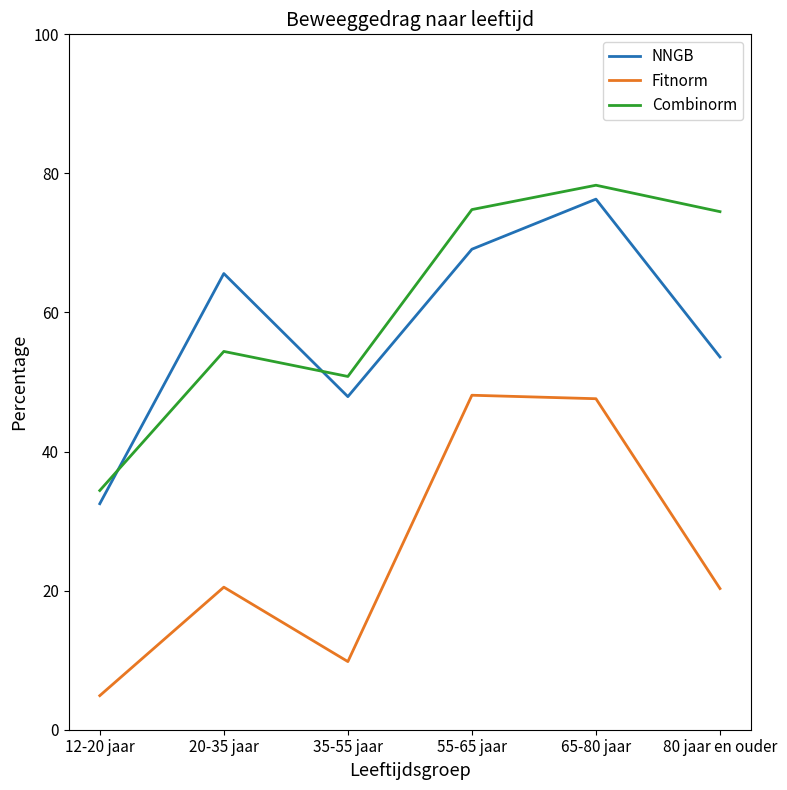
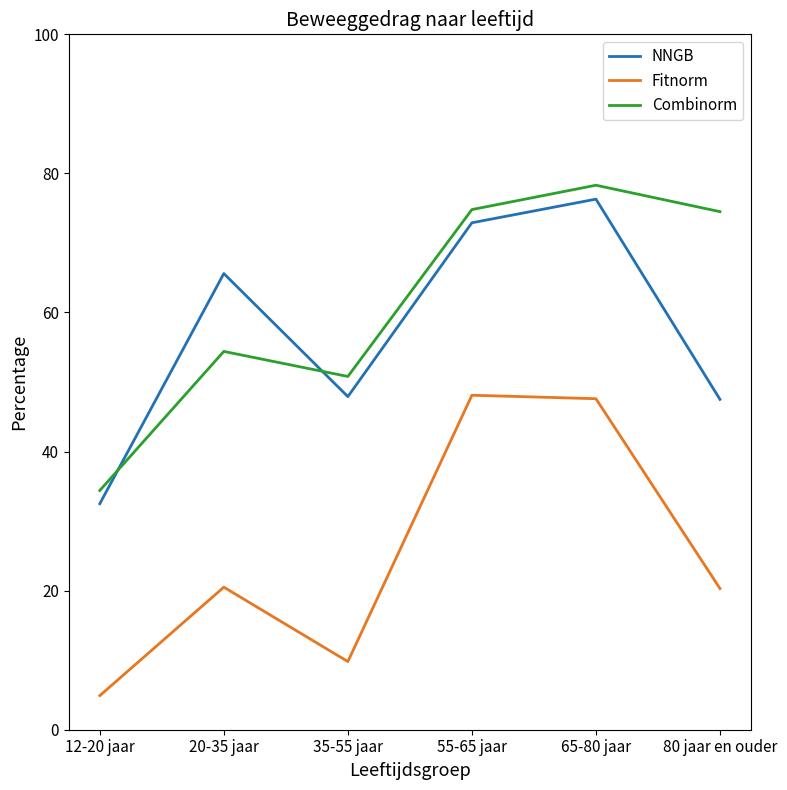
  {
    "NNGB": {
      "12-20 jaar": 33,
      "20-35 jaar": 66,
      "35-55 jaar": 48,
-     "55-65 jaar": 69,
+     "55-65 jaar": 73,
      "65-80 jaar": 76,
-     "80 jaar en ouder": 54
+     "80 jaar en ouder": 48
    },
    "Fitnorm": {
      "12-20 jaar": 5,
      "20-35 jaar": 21,
      "35-55 jaar": 10,
      "55-65 jaar": 48,
      "65-80 jaar": 48,
      "80 jaar en ouder": 20
    },
    "Combinorm": {
      "12-20 jaar": 34,
      "20-35 jaar": 54,
      "35-55 jaar": 51,
      "55-65 jaar": 75,
      "65-80 jaar": 78,
      "80 jaar en ouder": 75
    }
  }
